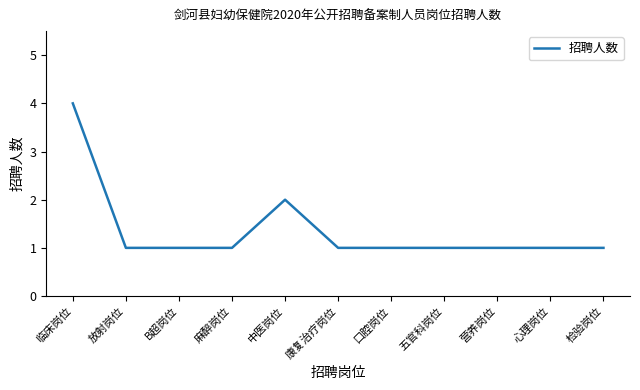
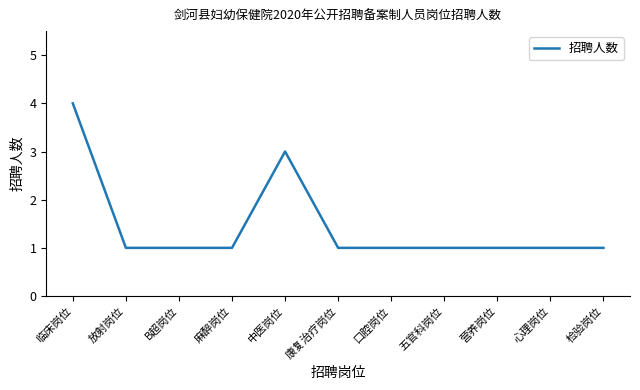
  {
    "临床岗位": 4,
    "放射岗位": 1,
    "B超岗位": 1,
    "麻醉岗位": 1,
-   "中医岗位": 2,
+   "中医岗位": 3,
    "康复治疗岗位": 1,
    "口腔岗位": 1,
    "五官科岗位": 1,
    "营养岗位": 1,
    "心理岗位": 1,
    "检验岗位": 1
  }
